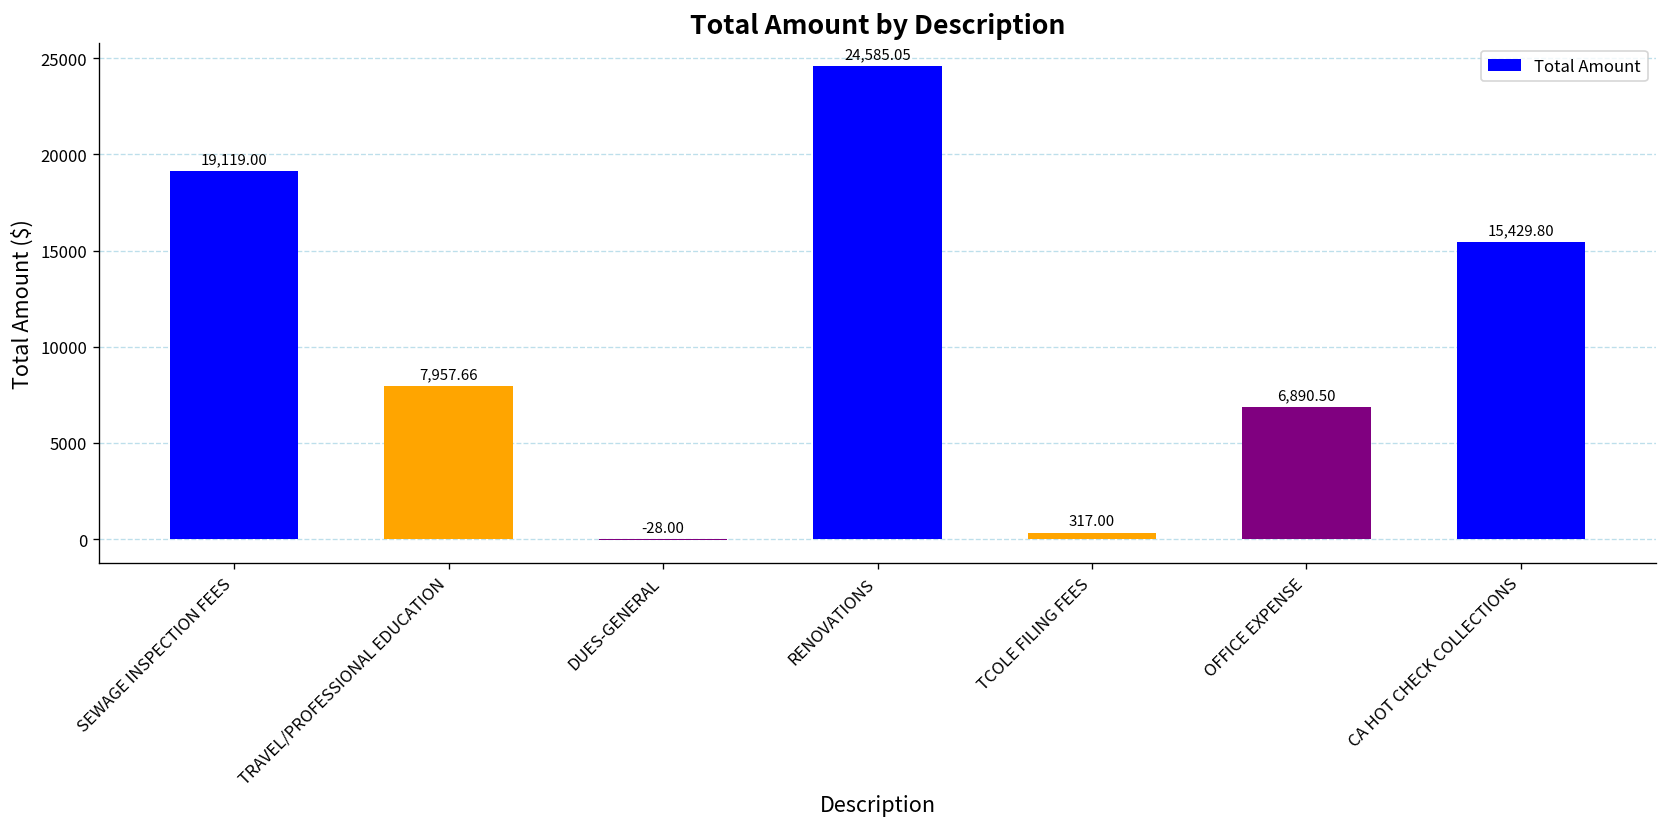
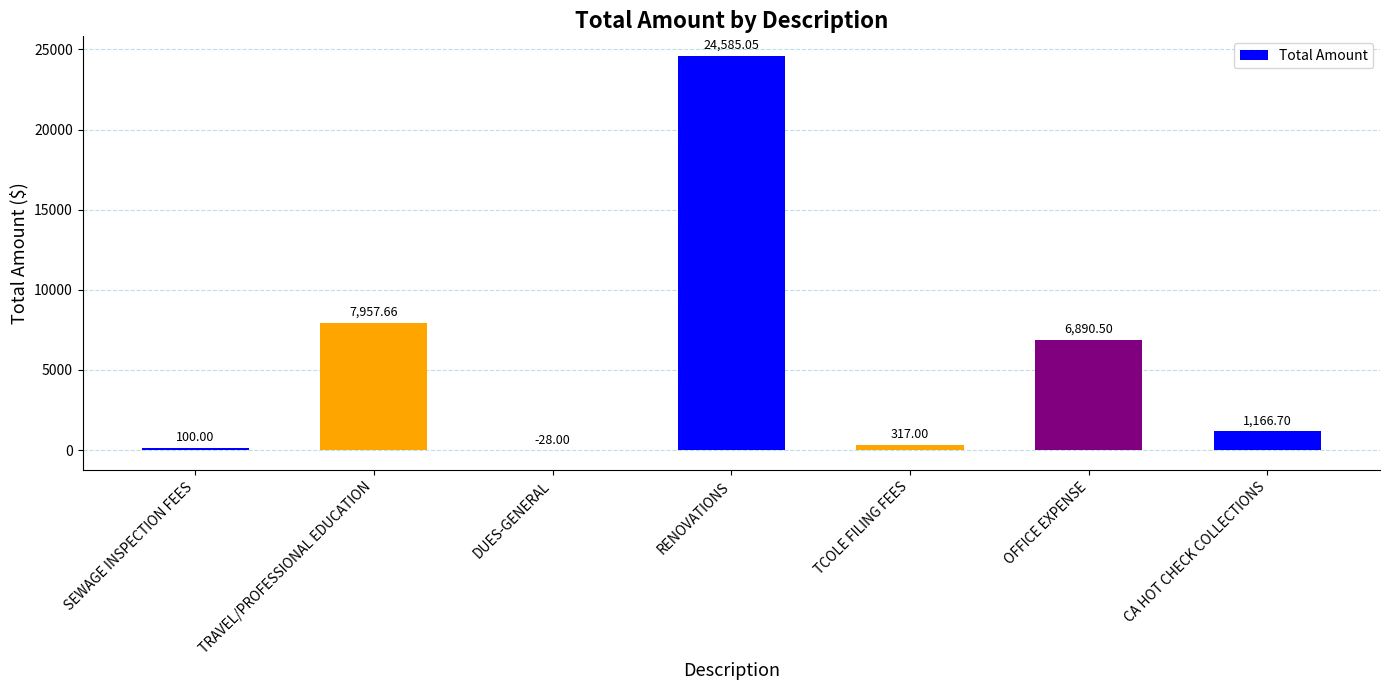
  {
-   "SEWAGE INSPECTION FEES": "19,119.00",
+   "SEWAGE INSPECTION FEES": "100.00",
    "TRAVEL/PROFESSIONAL EDUCATION": "7,957.66",
    "DUES-GENERAL": "-28.00",
    "RENOVATIONS": "24,585.05",
    "TCOLE FILING FEES": "317.00",
    "OFFICE EXPENSE": "6,890.50",
-   "CA HOT CHECK COLLECTIONS": "15,429.80"
+   "CA HOT CHECK COLLECTIONS": "1,166.70"
  }
